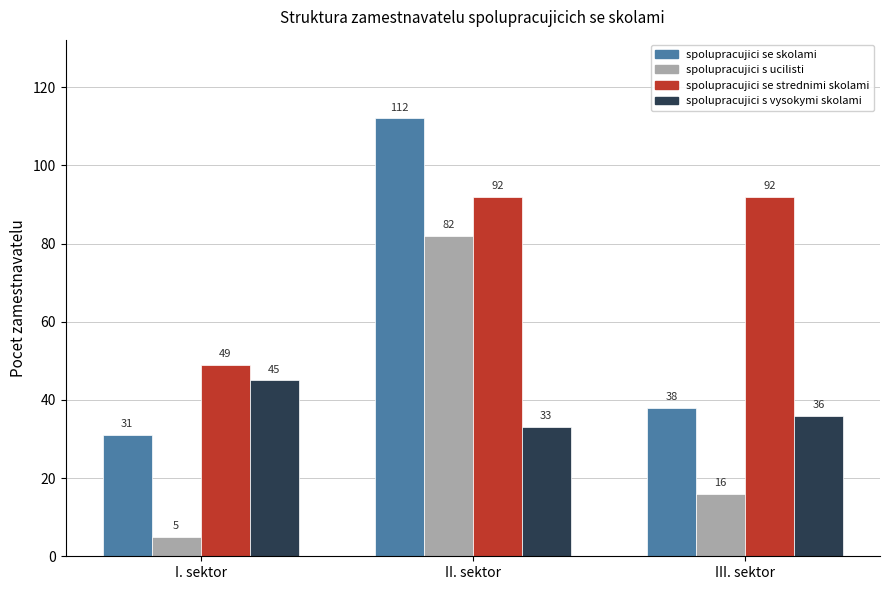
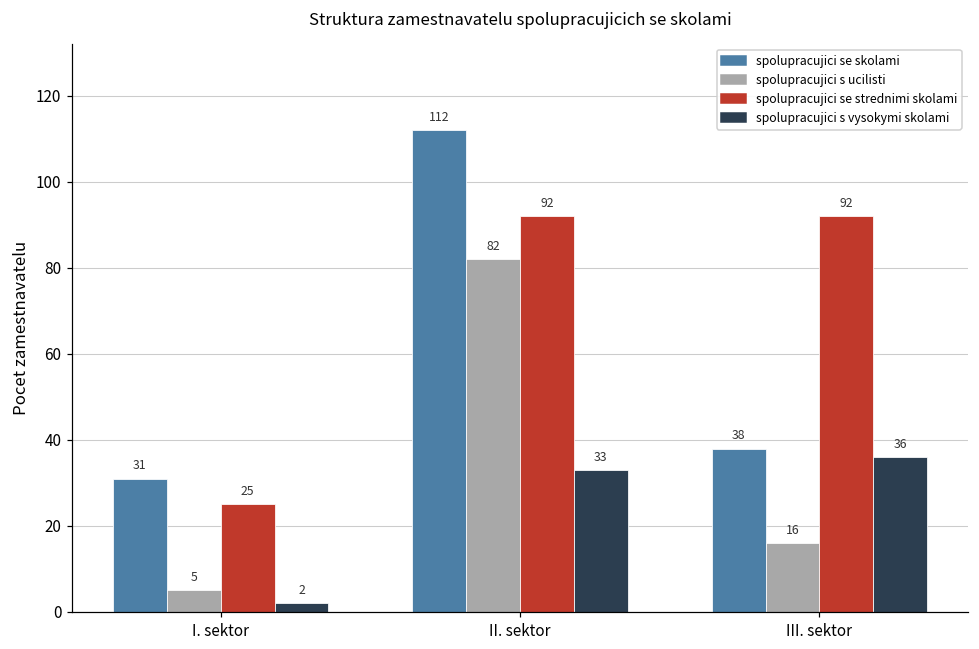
  {
    "spolupracujici se skolami": {
      "I. sektor": 31,
      "II. sektor": 112,
      "III. sektor": 38
    },
    "spolupracujici s ucilisti": {
      "I. sektor": 5,
      "II. sektor": 82,
      "III. sektor": 16
    },
    "spolupracujici se strednimi skolami": {
-     "I. sektor": 49,
+     "I. sektor": 25,
      "II. sektor": 92,
      "III. sektor": 92
    },
    "spolupracujici s vysokymi skolami": {
-     "I. sektor": 45,
+     "I. sektor": 2,
      "II. sektor": 33,
      "III. sektor": 36
    }
  }
